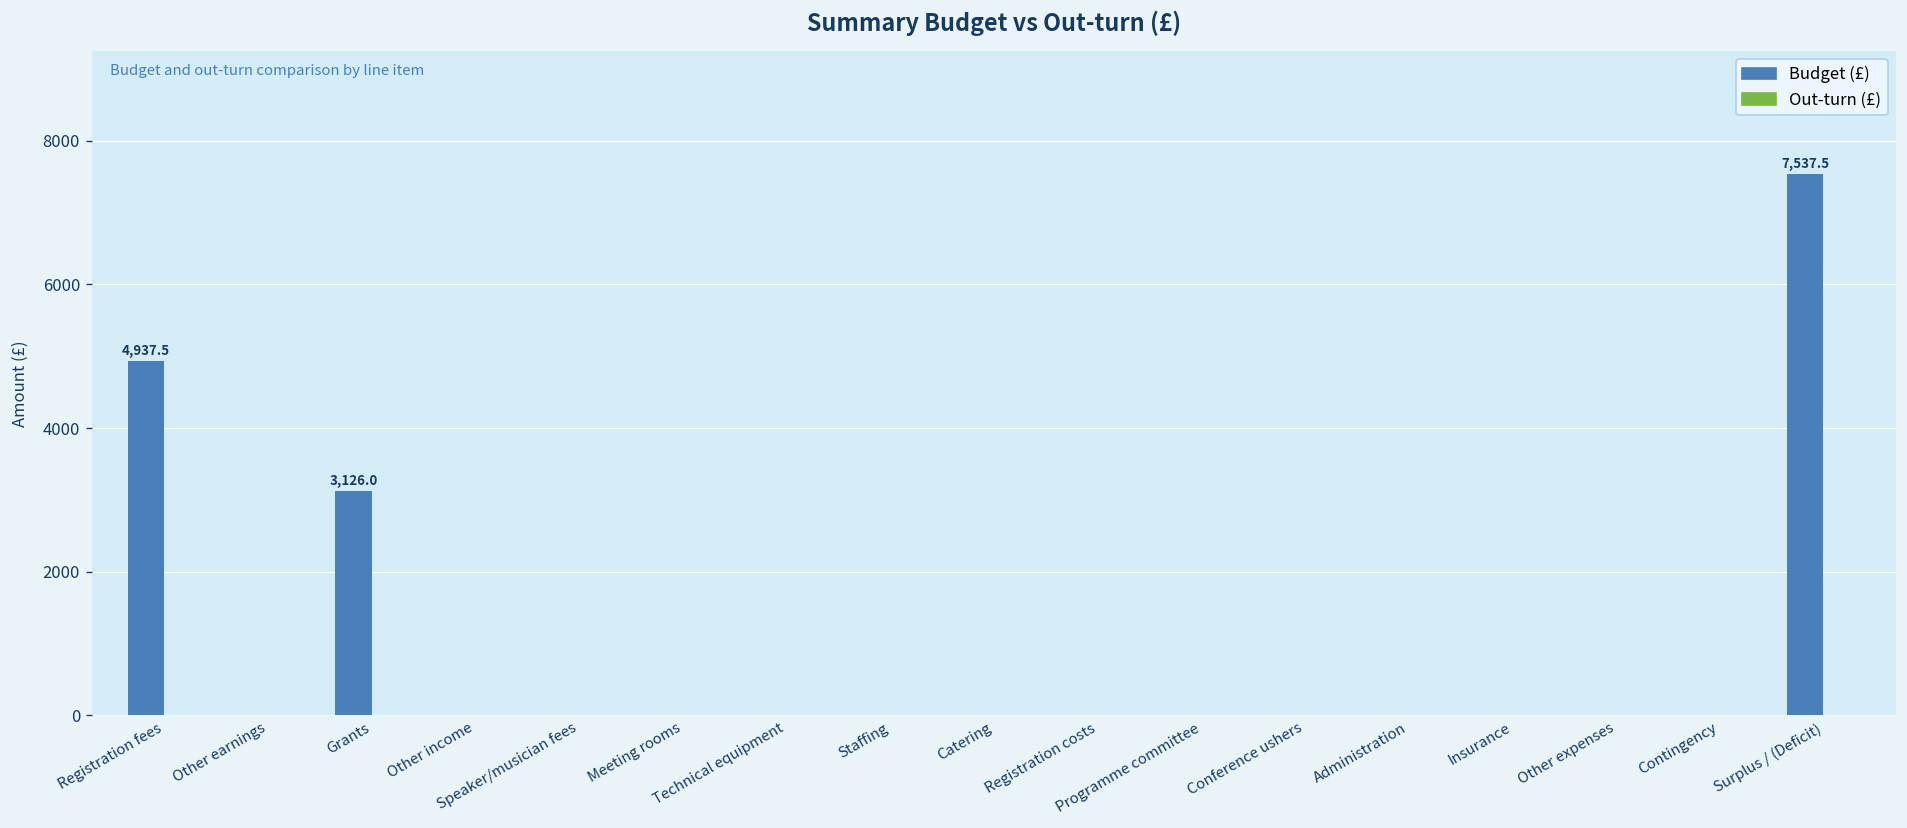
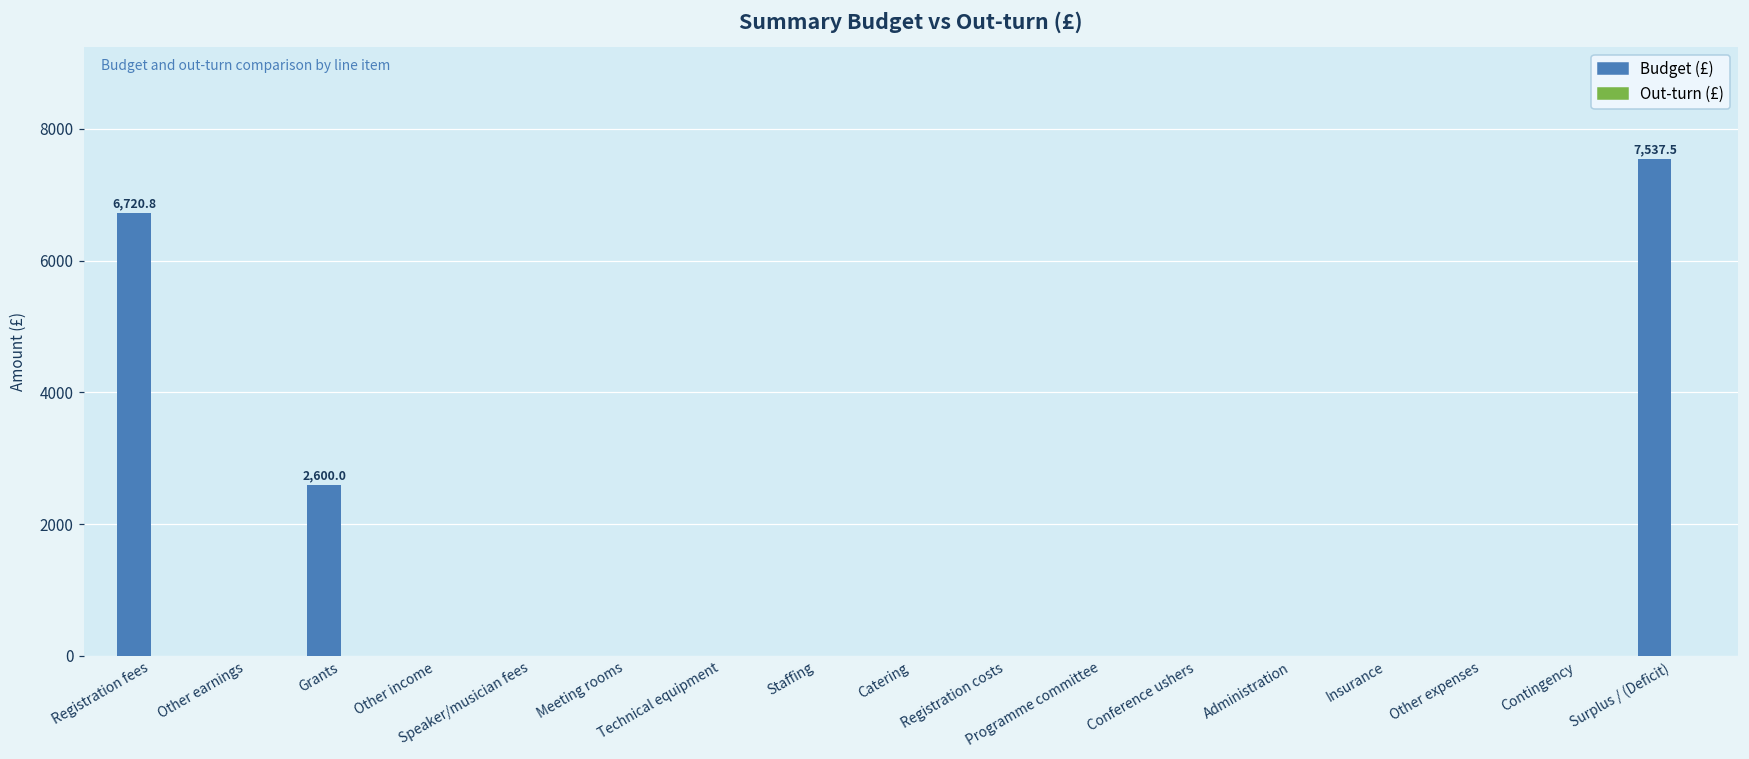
  {
    "Budget (£)": {
-     "Registration fees": "4,937.5",
-     "Grants": "3,126.0",
+     "Registration fees": "6,720.8",
+     "Grants": "2,600.0",
      "Surplus / (Deficit)": "7,537.5"
    },
    "Out-turn (£)": {
      "Registration fees": "0",
      "Other earnings": "0",
      "Grants": "0",
      "Other income": "0",
      "Speaker/musician fees": "0",
      "Meeting rooms": "0",
      "Technical equipment": "0",
      "Staffing": "0",
      "Catering": "0",
      "Registration costs": "0",
      "Programme committee": "0",
      "Conference ushers": "0",
      "Administration": "0",
      "Insurance": "0",
      "Other expenses": "0",
      "Contingency": "0",
      "Surplus / (Deficit)": "0"
    }
  }
